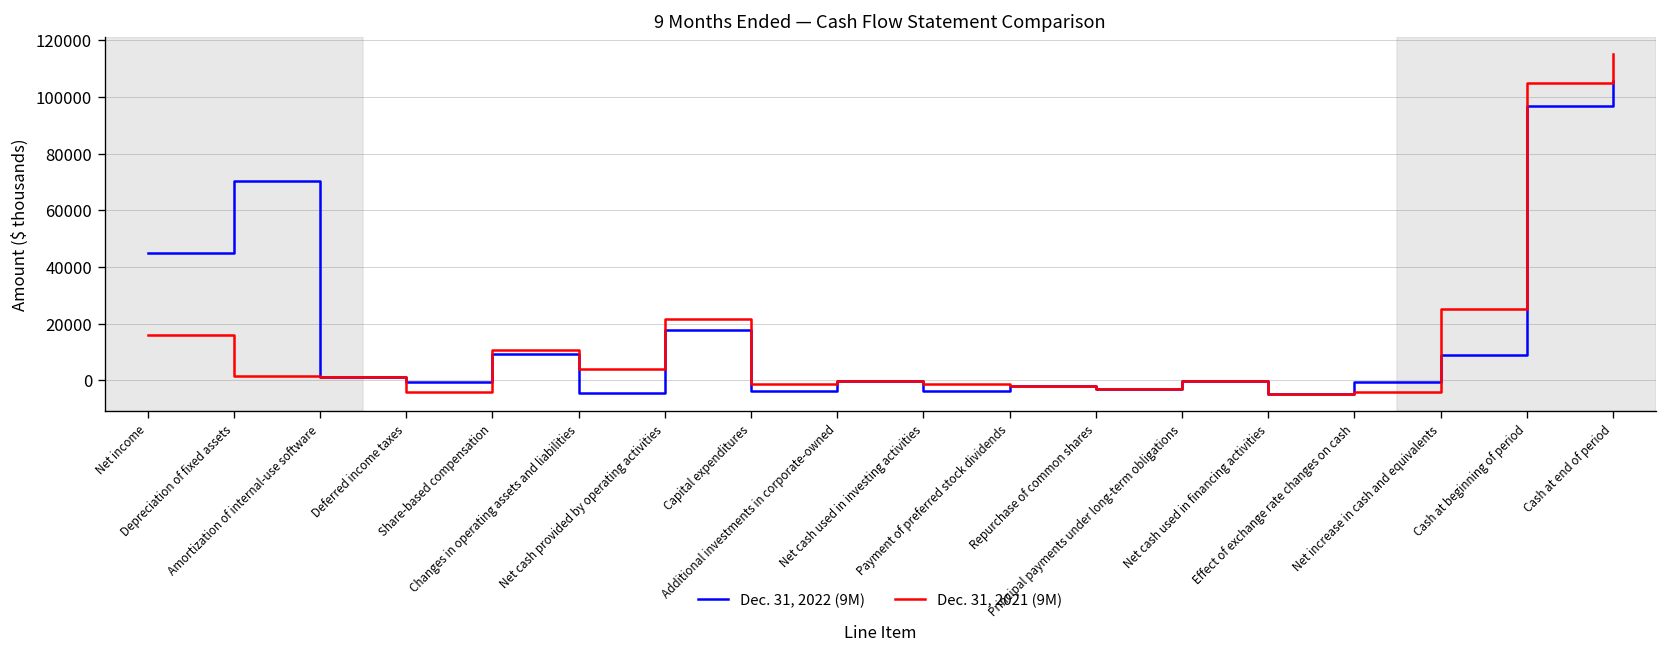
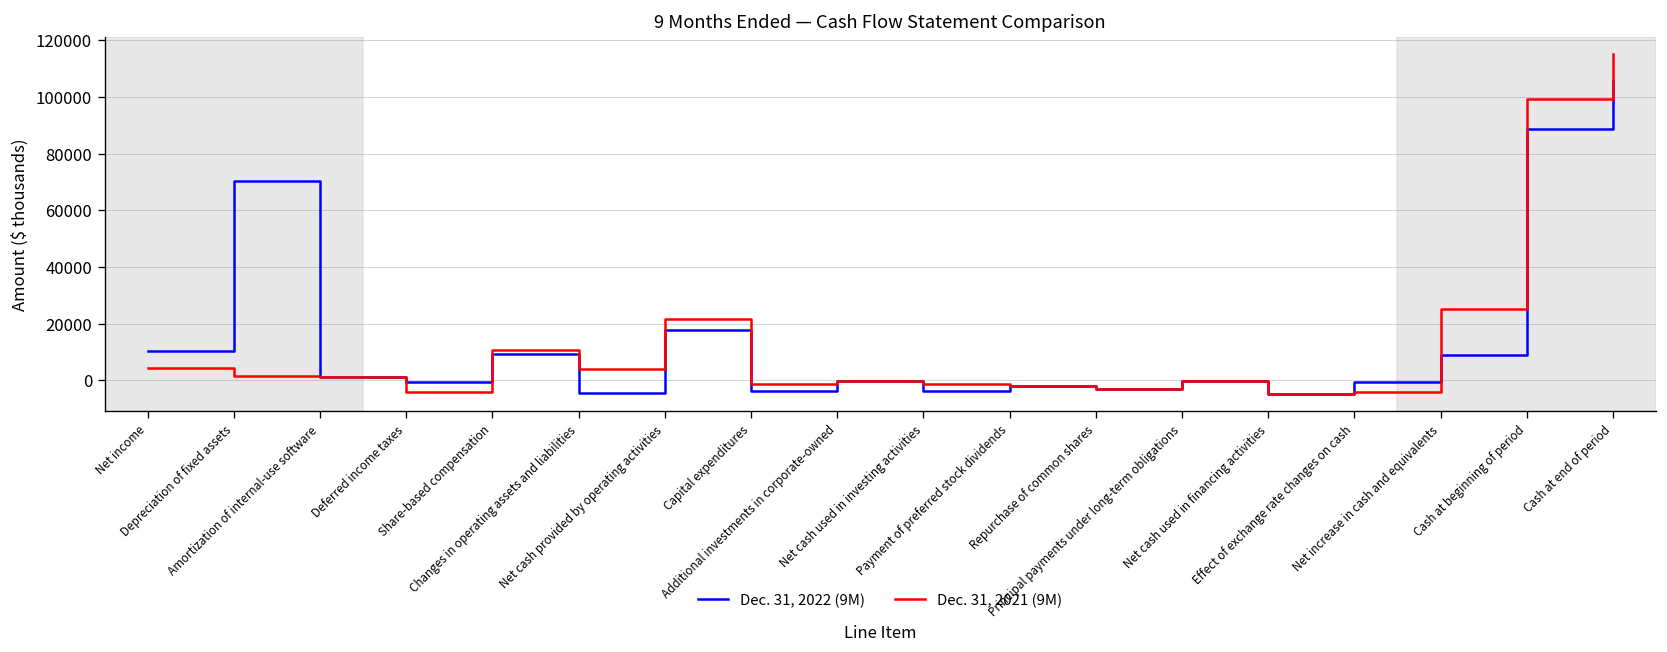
  {
    "Dec. 31, 2022 (9M)": {
-     "Net income": 45000,
+     "Net income": 11000,
      "Depreciation of fixed assets": 70000,
      "Deferred income taxes": 0,
      "Share-based compensation": 9000,
      "Changes in operating assets and liabilities": -5000,
      "Net cash provided by operating activities": 18000,
      "Capital expenditures": -4000,
      "Net cash used in investing activities": -4000,
      "Effect of exchange rate changes on cash": 0,
      "Net increase in cash and equivalents": 9000,
-     "Cash at beginning of period": 97000,
+     "Cash at beginning of period": 89000,
      "Cash at end of period": 106000
    },
    "Dec. 31, 2021 (9M)": {
-     "Net income": 16000,
+     "Net income": 4000,
      "Depreciation of fixed assets": 2000,
      "Deferred income taxes": -4000,
      "Share-based compensation": 11000,
      "Changes in operating assets and liabilities": 4000,
      "Net cash provided by operating activities": 22000,
      "Capital expenditures": -1000,
      "Net cash used in investing activities": -1000,
      "Effect of exchange rate changes on cash": -4000,
      "Net increase in cash and equivalents": 25000,
-     "Cash at beginning of period": 105000,
+     "Cash at beginning of period": 99000,
      "Cash at end of period": 115000
    }
  }
